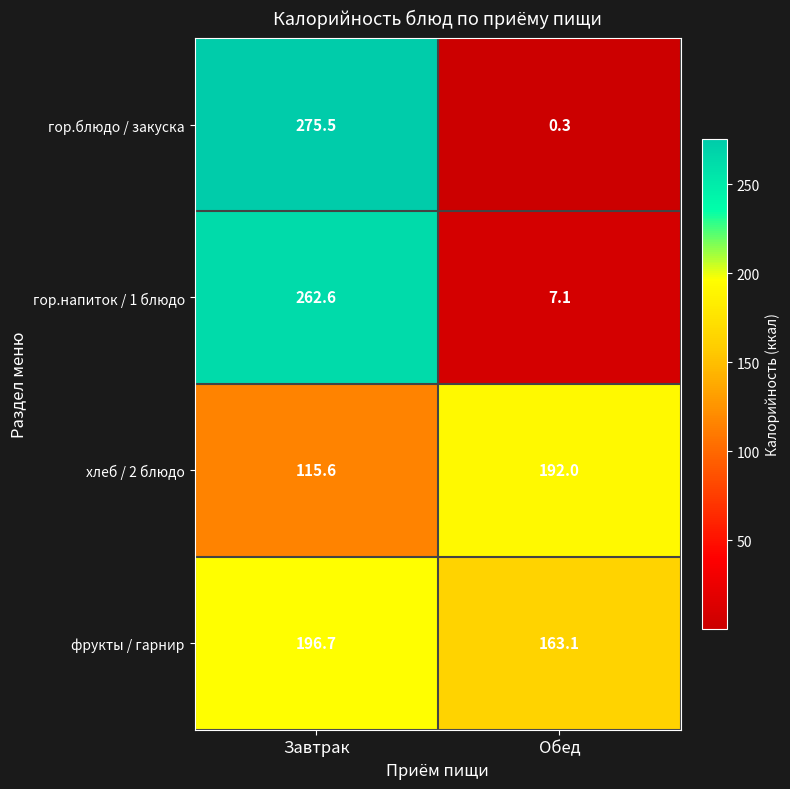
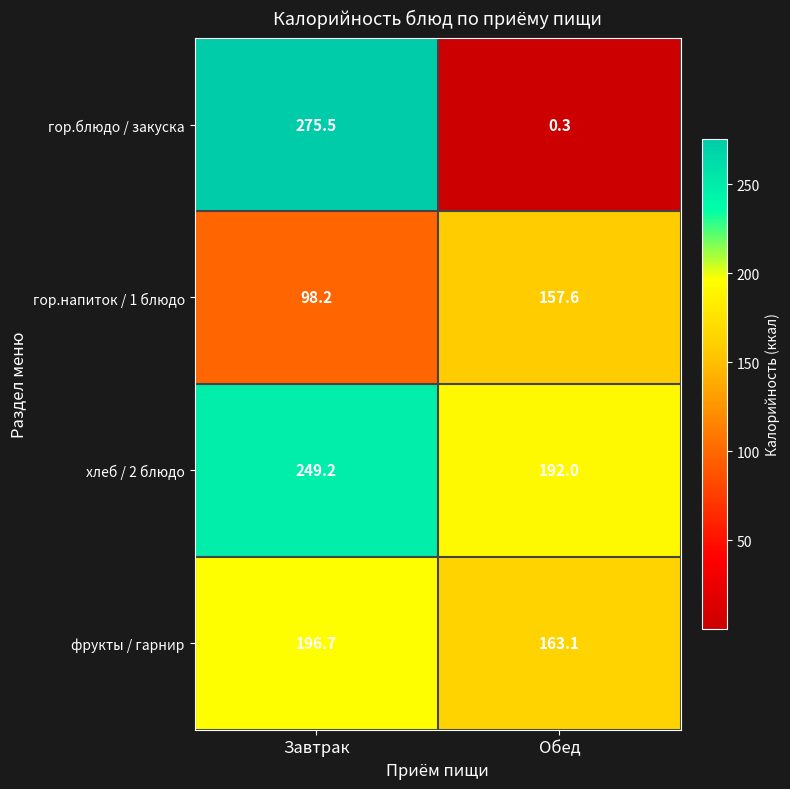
  {
    "гор.блюдо / закуска": {
      "Завтрак": 275.5,
      "Обед": 0.3
    },
    "гор.напиток / 1 блюдо": {
-     "Завтрак": 262.6,
-     "Обед": 7.1
+     "Завтрак": 98.2,
+     "Обед": 157.6
    },
    "хлеб / 2 блюдо": {
-     "Завтрак": 115.6,
+     "Завтрак": 249.2,
      "Обед": 192.0
    },
    "фрукты / гарнир": {
      "Завтрак": 196.7,
      "Обед": 163.1
    }
  }
